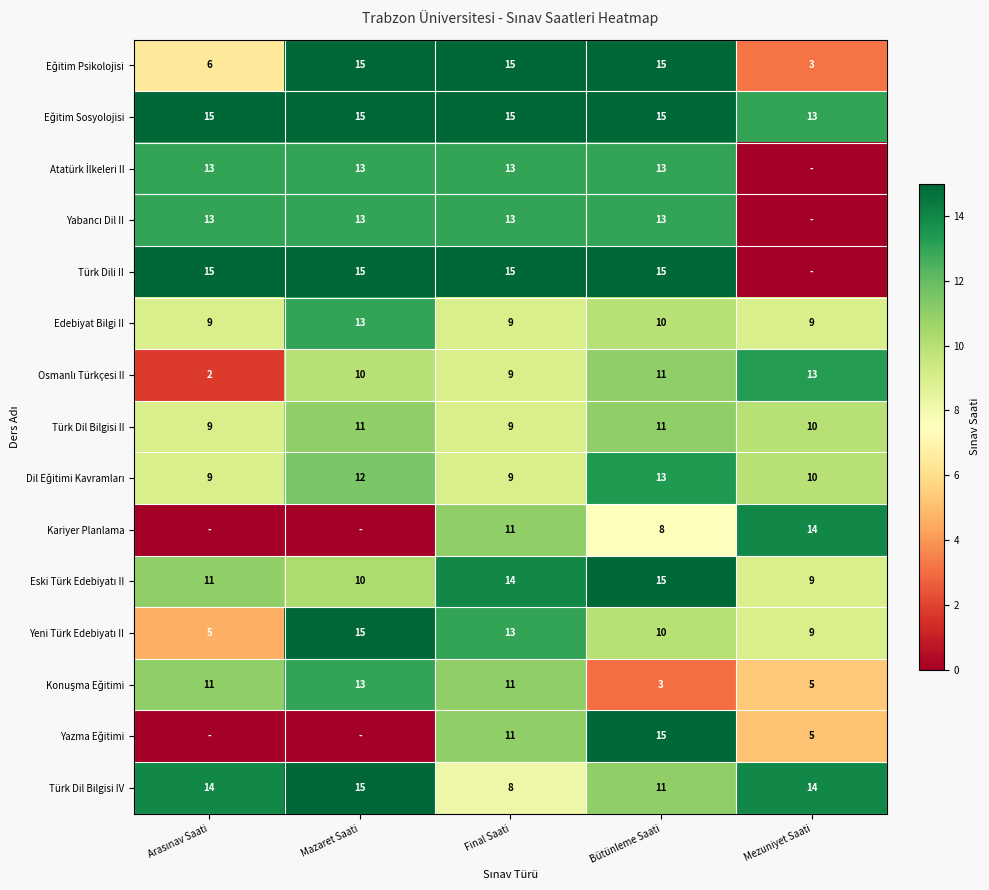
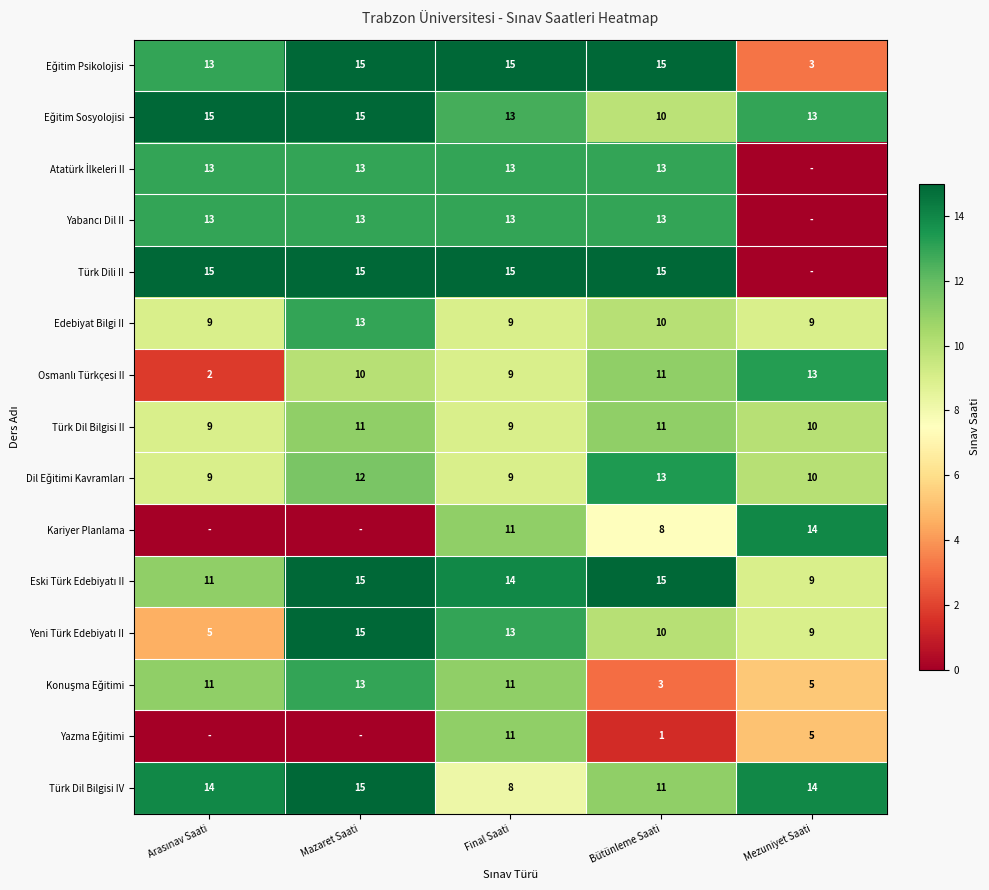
  {
    "Eğitim Psikolojisi": {
-     "Arasınav Saati": 6,
+     "Arasınav Saati": 13,
      "Mazaret Saati": 15,
      "Final Saati": 15,
      "Bütünleme Saati": 15,
      "Mezuniyet Saati": 3
    },
    "Eğitim Sosyolojisi": {
      "Arasınav Saati": 15,
      "Mazaret Saati": 15,
-     "Final Saati": 15,
-     "Bütünleme Saati": 15,
+     "Final Saati": 13,
+     "Bütünleme Saati": 10,
      "Mezuniyet Saati": 13
    },
    "Atatürk İlkeleri II": {
      "Arasınav Saati": 13,
      "Mazaret Saati": 13,
      "Final Saati": 13,
      "Bütünleme Saati": 13
    },
    "Yabancı Dil II": {
      "Arasınav Saati": 13,
      "Mazaret Saati": 13,
      "Final Saati": 13,
      "Bütünleme Saati": 13
    },
    "Türk Dili II": {
      "Arasınav Saati": 15,
      "Mazaret Saati": 15,
      "Final Saati": 15,
      "Bütünleme Saati": 15
    },
    "Edebiyat Bilgi II": {
      "Arasınav Saati": 9,
      "Mazaret Saati": 13,
      "Final Saati": 9,
      "Bütünleme Saati": 10,
      "Mezuniyet Saati": 9
    },
    "Osmanlı Türkçesi II": {
      "Arasınav Saati": 2,
      "Mazaret Saati": 10,
      "Final Saati": 9,
      "Bütünleme Saati": 11,
      "Mezuniyet Saati": 13
    },
    "Türk Dil Bilgisi II": {
      "Arasınav Saati": 9,
      "Mazaret Saati": 11,
      "Final Saati": 9,
      "Bütünleme Saati": 11,
      "Mezuniyet Saati": 10
    },
    "Dil Eğitimi Kavramları": {
      "Arasınav Saati": 9,
      "Mazaret Saati": 12,
      "Final Saati": 9,
      "Bütünleme Saati": 13,
      "Mezuniyet Saati": 10
    },
    "Kariyer Planlama": {
      "Final Saati": 11,
      "Bütünleme Saati": 8,
      "Mezuniyet Saati": 14
    },
    "Eski Türk Edebiyatı II": {
      "Arasınav Saati": 11,
-     "Mazaret Saati": 10,
+     "Mazaret Saati": 15,
      "Final Saati": 14,
      "Bütünleme Saati": 15,
      "Mezuniyet Saati": 9
    },
    "Yeni Türk Edebiyatı II": {
      "Arasınav Saati": 5,
      "Mazaret Saati": 15,
      "Final Saati": 13,
      "Bütünleme Saati": 10,
      "Mezuniyet Saati": 9
    },
    "Konuşma Eğitimi": {
      "Arasınav Saati": 11,
      "Mazaret Saati": 13,
      "Final Saati": 11,
      "Bütünleme Saati": 3,
      "Mezuniyet Saati": 5
    },
    "Yazma Eğitimi": {
      "Final Saati": 11,
-     "Bütünleme Saati": 15,
+     "Bütünleme Saati": 1,
      "Mezuniyet Saati": 5
    },
    "Türk Dil Bilgisi IV": {
      "Arasınav Saati": 14,
      "Mazaret Saati": 15,
      "Final Saati": 8,
      "Bütünleme Saati": 11,
      "Mezuniyet Saati": 14
    }
  }
